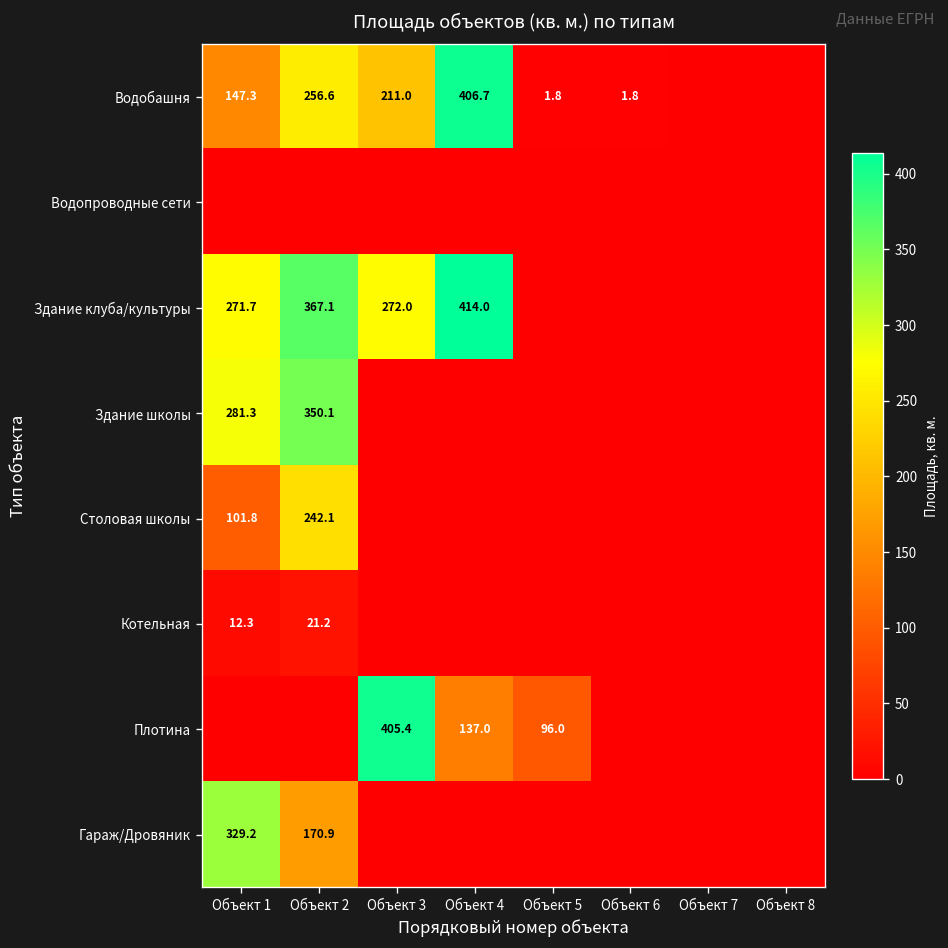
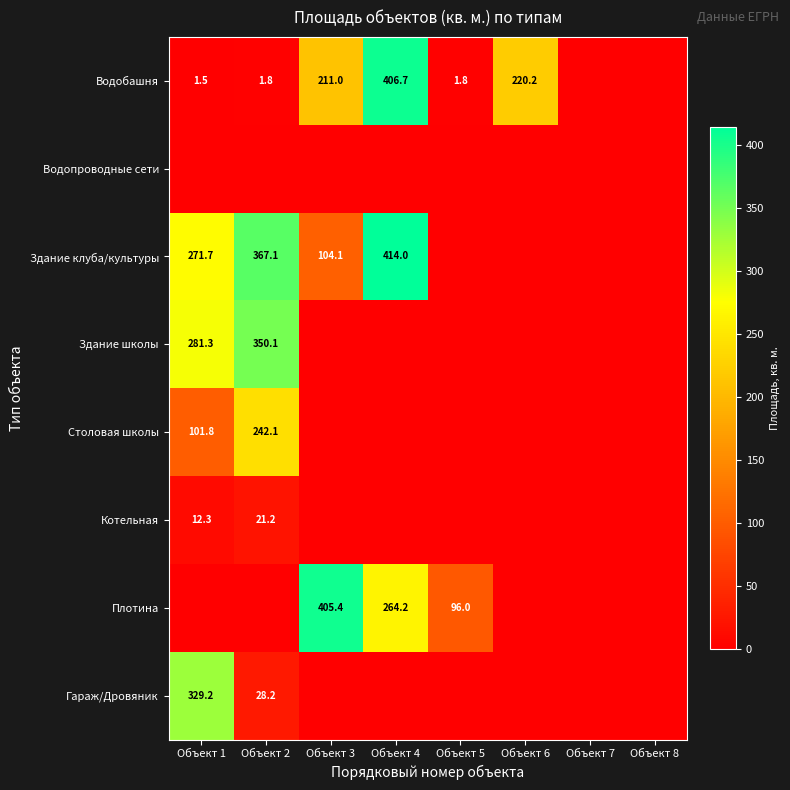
  {
    "Водобашня": {
-     "Объект 1": 147.3,
-     "Объект 2": 256.6,
+     "Объект 1": 1.5,
+     "Объект 2": 1.8,
      "Объект 3": 211.0,
      "Объект 4": 406.7,
      "Объект 5": 1.8,
-     "Объект 6": 1.8
+     "Объект 6": 220.2
    },
    "Здание клуба/культуры": {
      "Объект 1": 271.7,
      "Объект 2": 367.1,
-     "Объект 3": 272.0,
+     "Объект 3": 104.1,
      "Объект 4": 414.0
    },
    "Здание школы": {
      "Объект 1": 281.3,
      "Объект 2": 350.1
    },
    "Столовая школы": {
      "Объект 1": 101.8,
      "Объект 2": 242.1
    },
    "Котельная": {
      "Объект 1": 12.3,
      "Объект 2": 21.2
    },
    "Плотина": {
      "Объект 3": 405.4,
-     "Объект 4": 137.0,
+     "Объект 4": 264.2,
      "Объект 5": 96.0
    },
    "Гараж/Дровяник": {
      "Объект 1": 329.2,
-     "Объект 2": 170.9
+     "Объект 2": 28.2
    }
  }
